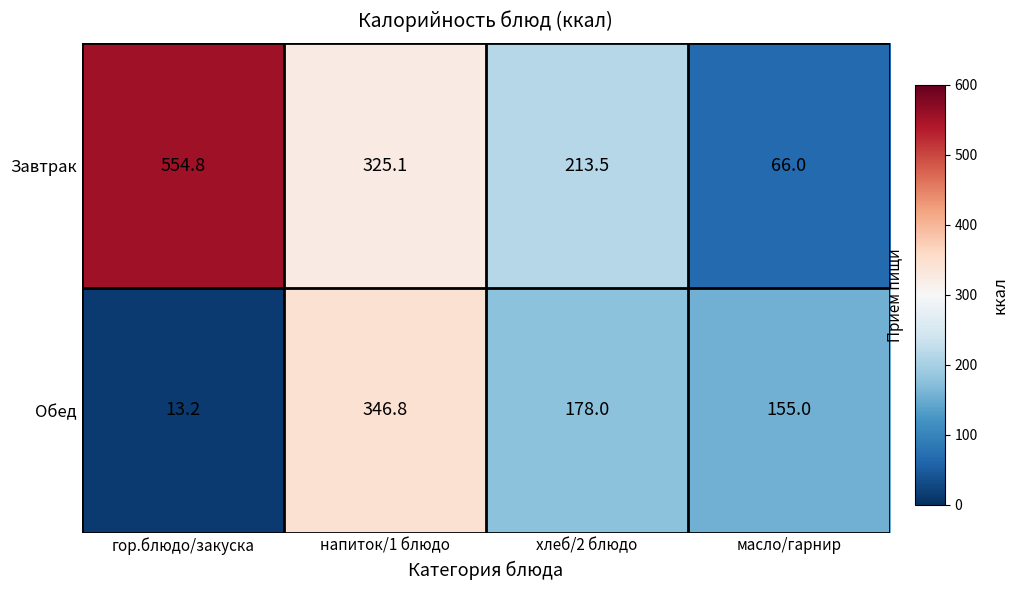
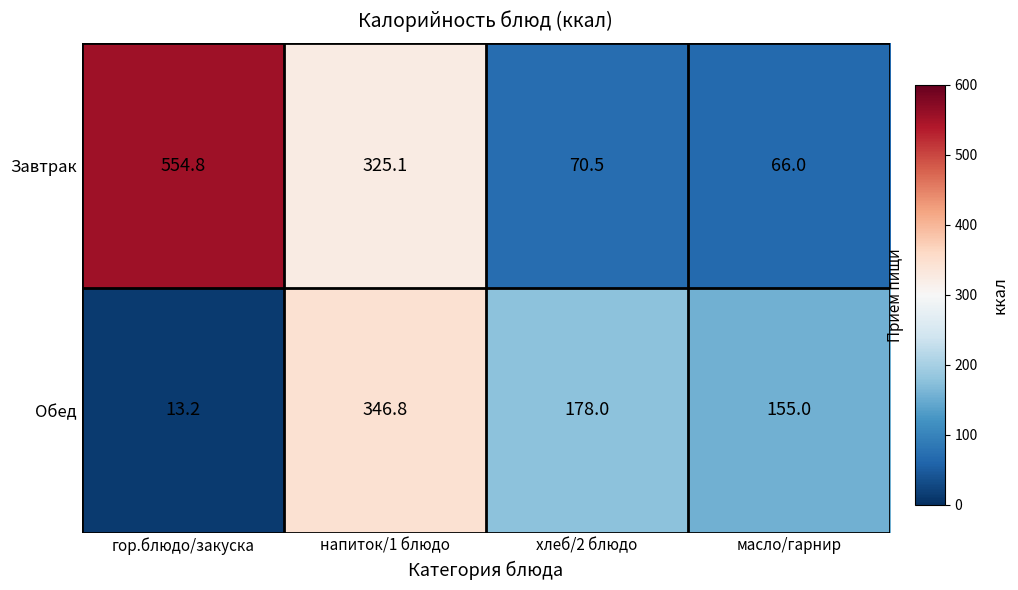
  {
    "Завтрак": {
      "гор.блюдо/закуска": 554.8,
      "напиток/1 блюдо": 325.1,
-     "хлеб/2 блюдо": 213.5,
+     "хлеб/2 блюдо": 70.5,
      "масло/гарнир": 66.0
    },
    "Обед": {
      "гор.блюдо/закуска": 13.2,
      "напиток/1 блюдо": 346.8,
      "хлеб/2 блюдо": 178.0,
      "масло/гарнир": 155.0
    }
  }
